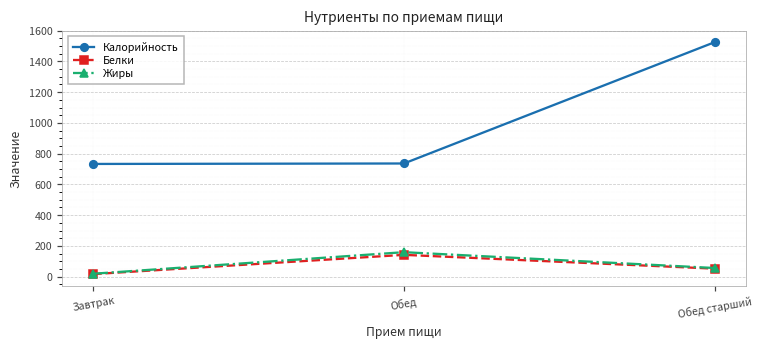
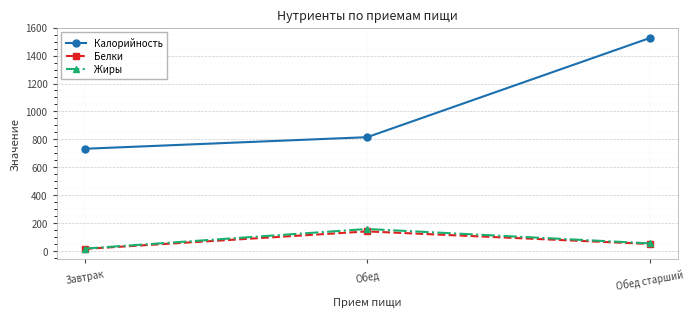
  {
    "Калорийность": {
      "Завтрак": 730,
-     "Обед": 740,
+     "Обед": 820,
      "Обед старший": 1530
    }
  }
